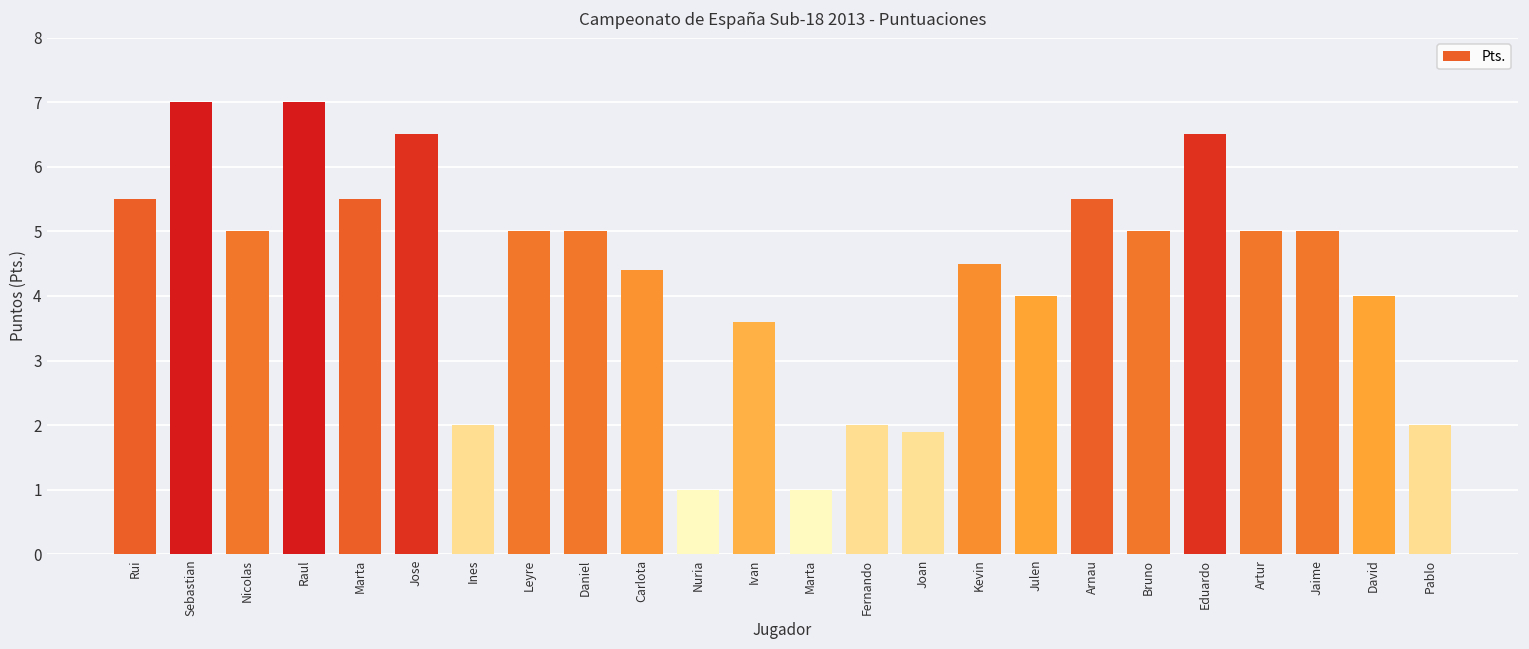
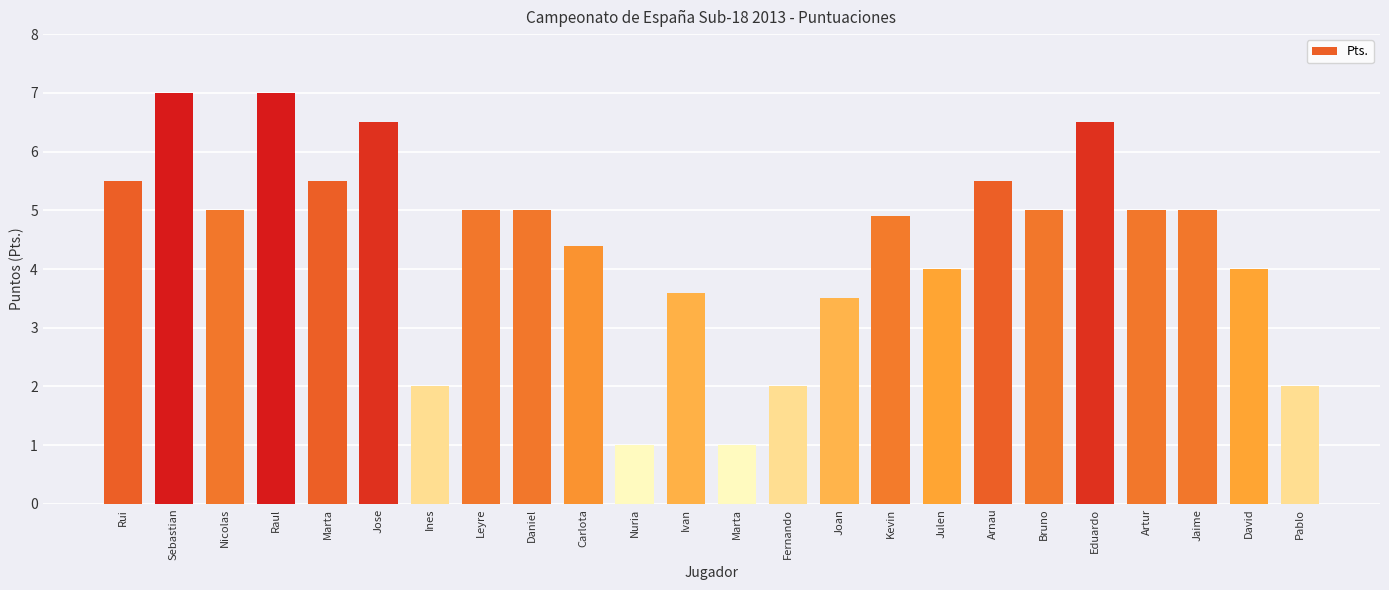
  {
    "Rui": 5.5,
    "Sebastian": 7.0,
    "Nicolas": 5.0,
    "Raul": 7.0,
    "Jose": 6.5,
    "Ines": 2.0,
    "Leyre": 5.0,
    "Daniel": 5.0,
    "Carlota": 4.4,
    "Nuria": 1.0,
    "Ivan": 3.6,
    "Fernando": 2.0,
-   "Joan": 1.9,
-   "Kevin": 4.5,
+   "Joan": 3.5,
+   "Kevin": 4.9,
    "Julen": 4.0,
    "Arnau": 5.5,
    "Bruno": 5.0,
    "Eduardo": 6.5,
    "Artur": 5.0,
    "Jaime": 5.0,
    "David": 4.0,
    "Pablo": 2.0
  }
